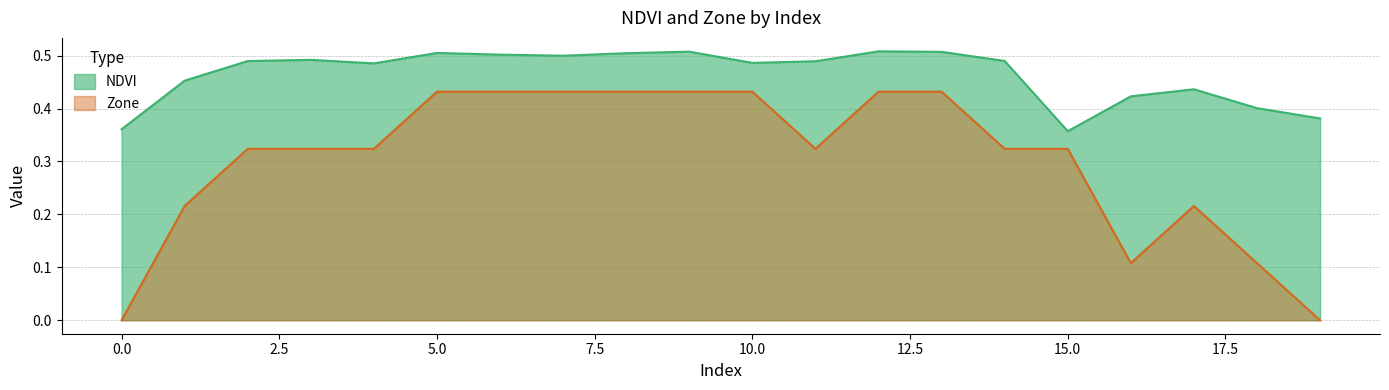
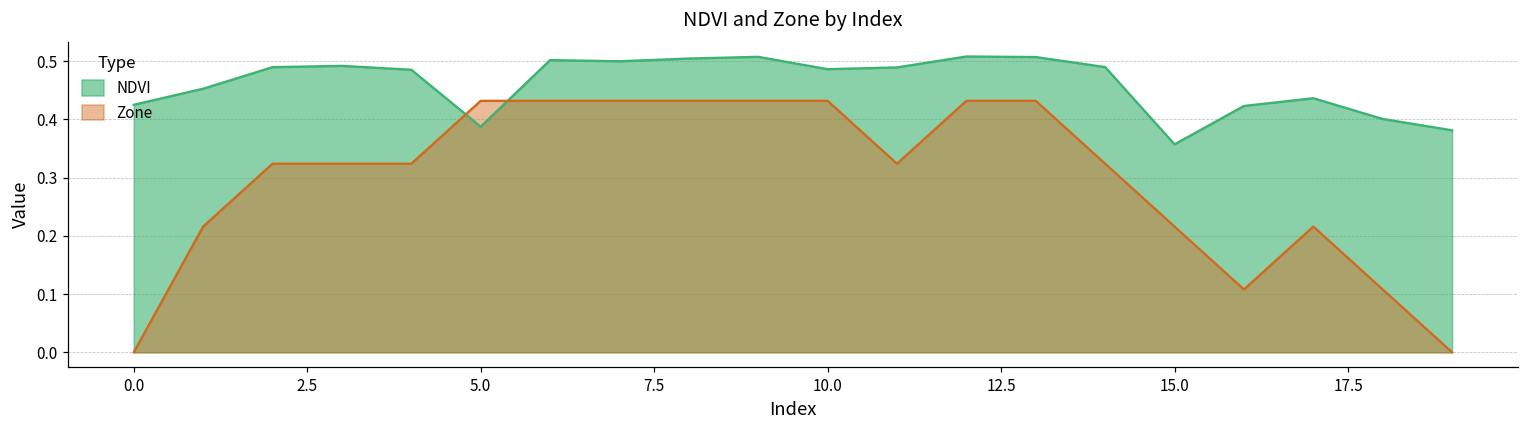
  {
    "NDVI": {
-     "0.0": 0.36,
-     "5.0": 0.51,
+     "0.0": 0.43,
+     "5.0": 0.39,
      "10.0": 0.49,
      "15.0": 0.36
    },
    "Zone": {
      "0.0": 0.00,
      "5.0": 0.43,
      "10.0": 0.43,
-     "15.0": 0.32
+     "15.0": 0.22
    }
  }
